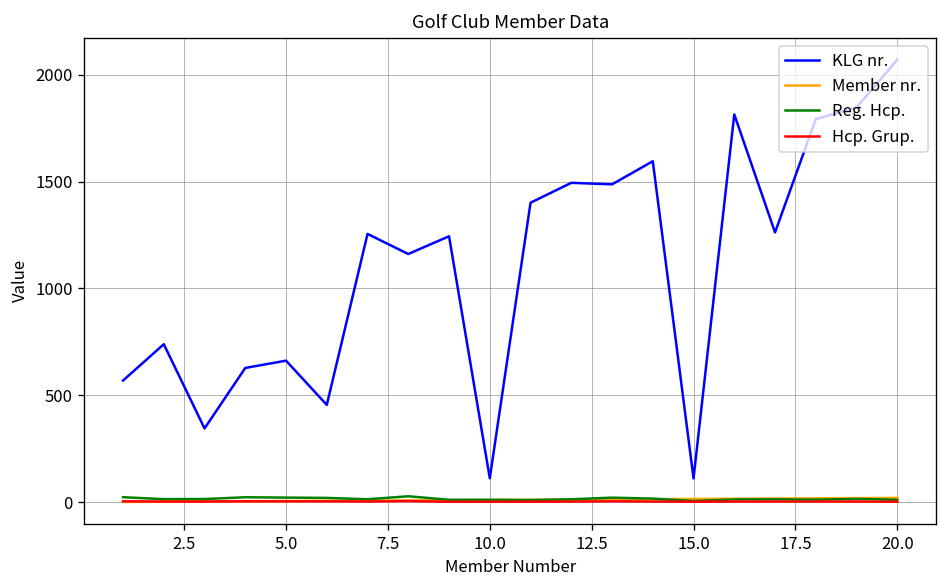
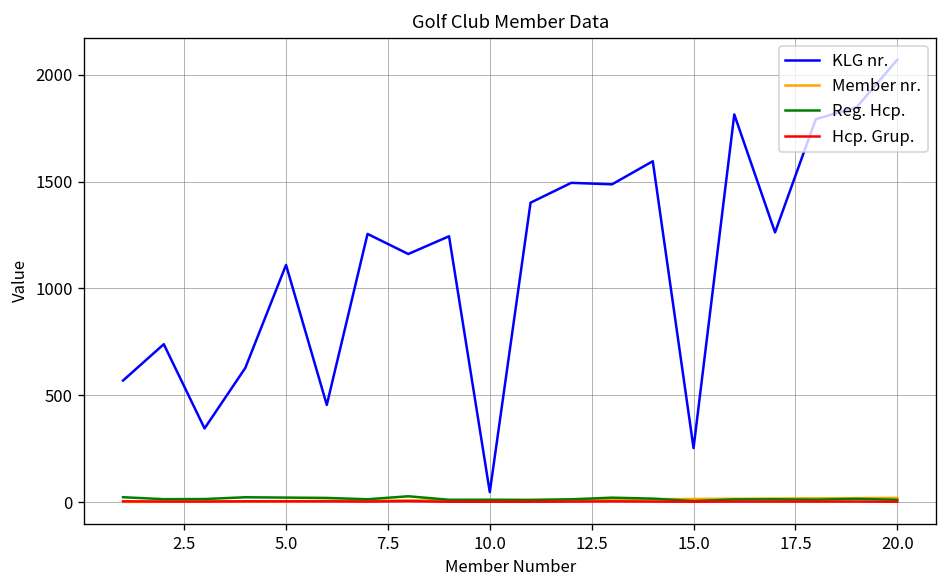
  {
    "KLG nr.": {
-     "5.0": 660,
-     "10.0": 110,
-     "15.0": 110
+     "5.0": 1110,
+     "10.0": 50,
+     "15.0": 250
    },
    "Reg. Hcp.": {
      "5.0": 20
    }
  }
